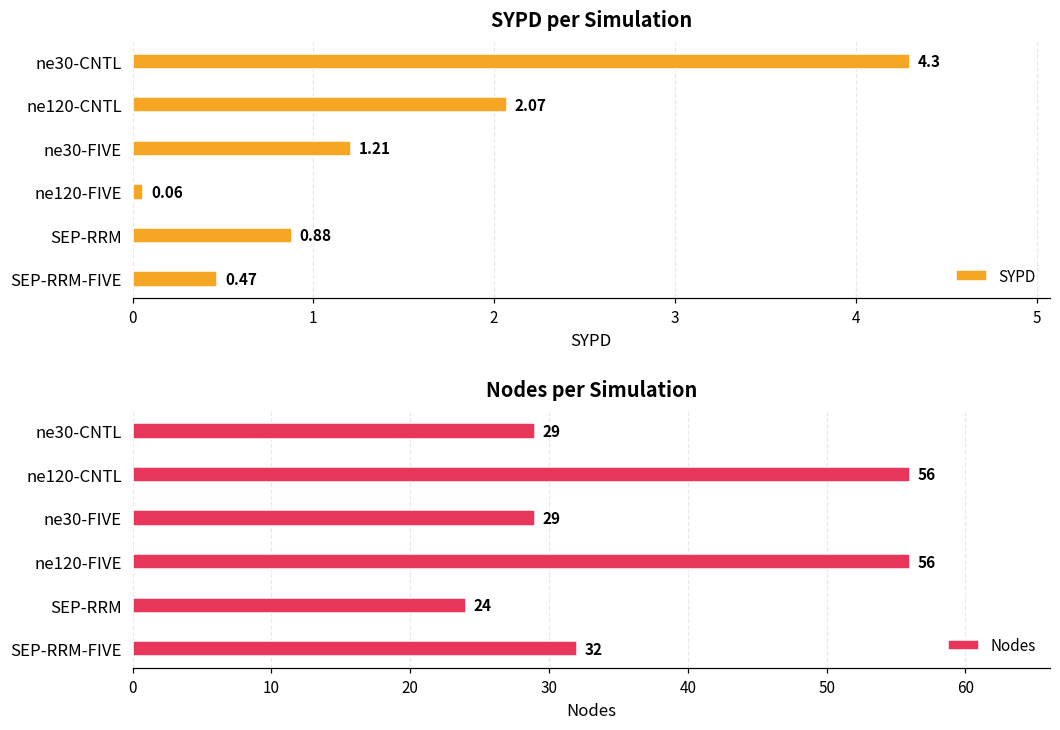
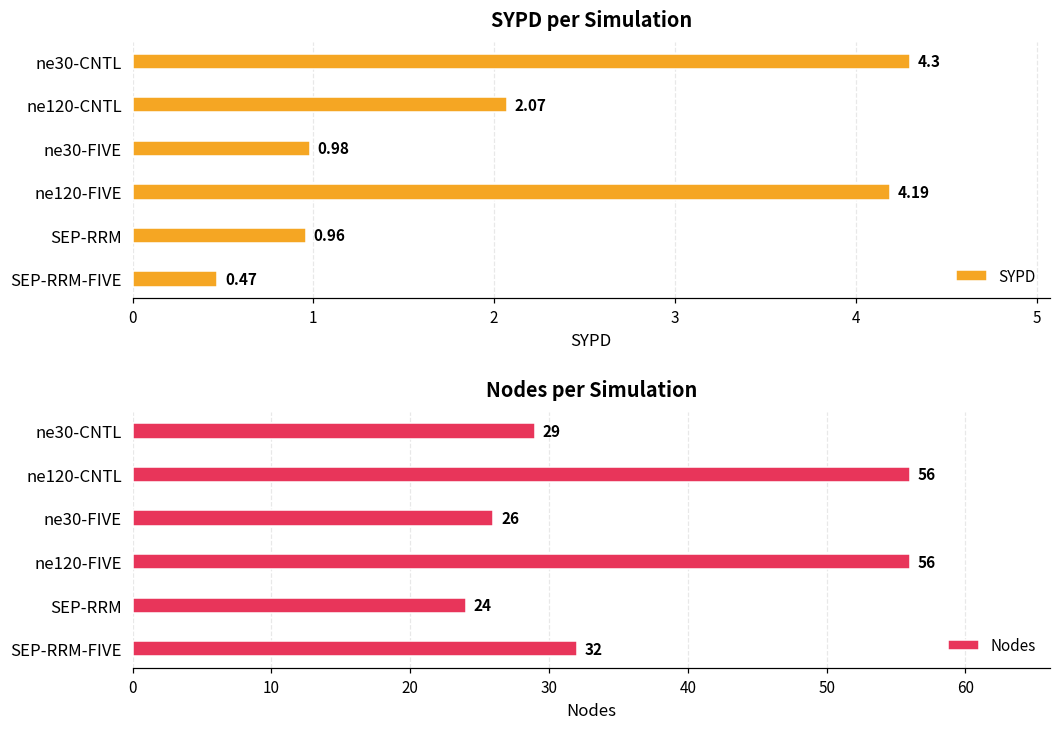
  {
    "SYPD per Simulation": {
      "ne30-CNTL": 4.3,
      "ne120-CNTL": 2.07,
-     "ne30-FIVE": 1.21,
-     "ne120-FIVE": 0.06,
-     "SEP-RRM": 0.88,
+     "ne30-FIVE": 0.98,
+     "ne120-FIVE": 4.19,
+     "SEP-RRM": 0.96,
      "SEP-RRM-FIVE": 0.47
    },
    "Nodes per Simulation": {
      "ne30-CNTL": 29,
      "ne120-CNTL": 56,
-     "ne30-FIVE": 29,
+     "ne30-FIVE": 26,
      "ne120-FIVE": 56,
      "SEP-RRM": 24,
      "SEP-RRM-FIVE": 32
    }
  }
